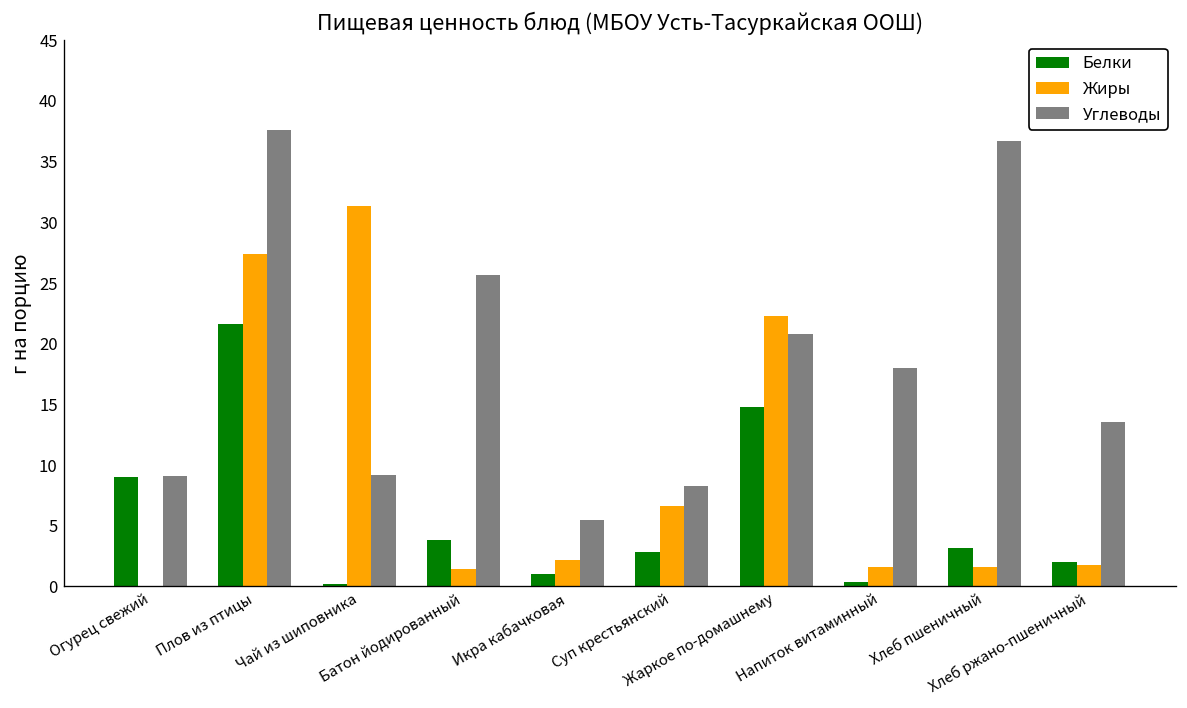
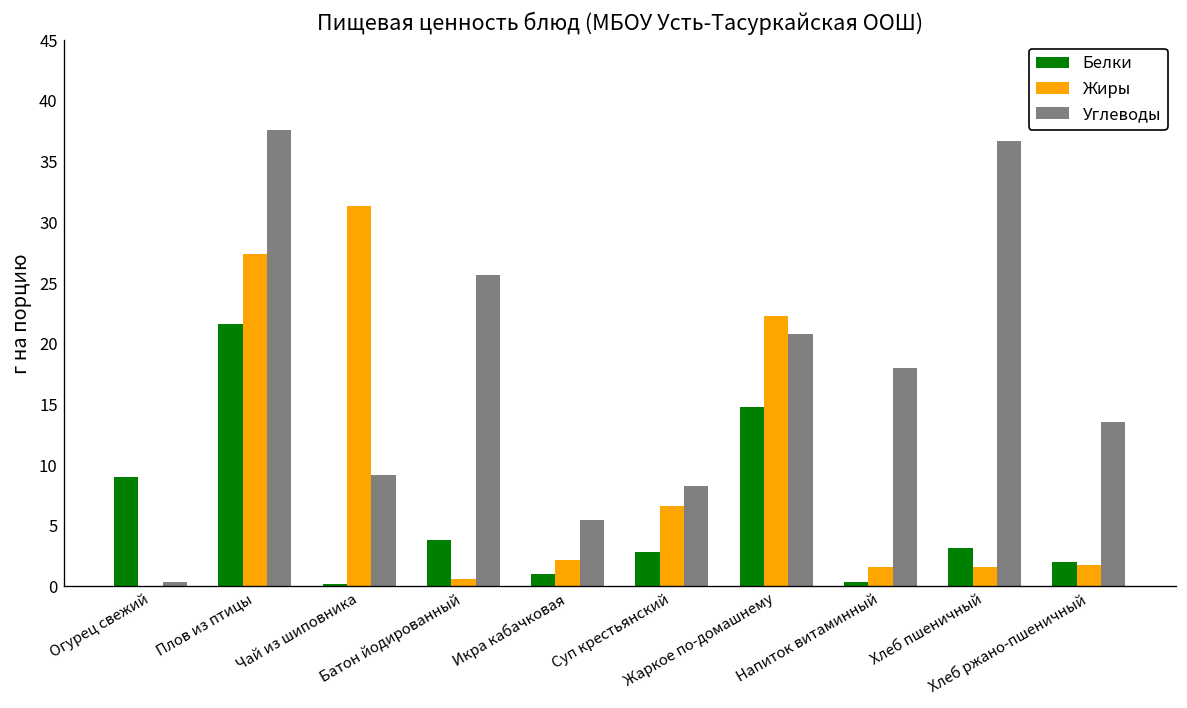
  {
    "Белки": {
      "Огурец свежий": 9.0,
      "Плов из птицы": 21.6,
      "Батон йодированный": 3.8,
      "Икра кабачковая": 1.1,
      "Суп крестьянский": 2.8,
      "Жаркое по-домашнему": 14.8,
      "Напиток витаминный": 0.4,
      "Хлеб пшеничный": 3.2,
      "Хлеб ржано-пшеничный": 2.0
    },
    "Жиры": {
      "Плов из птицы": 27.4,
      "Чай из шиповника": 31.3,
-     "Батон йодированный": 1.4,
+     "Батон йодированный": 0.6,
      "Икра кабачковая": 2.2,
      "Суп крестьянский": 6.6,
      "Жаркое по-домашнему": 22.3,
      "Напиток витаминный": 1.6,
      "Хлеб пшеничный": 1.6,
      "Хлеб ржано-пшеничный": 1.8
    },
    "Углеводы": {
-     "Огурец свежий": 9.1,
+     "Огурец свежий": 0.4,
      "Плов из птицы": 37.6,
      "Чай из шиповника": 9.2,
      "Батон йодированный": 25.7,
      "Икра кабачковая": 5.5,
      "Суп крестьянский": 8.3,
      "Жаркое по-домашнему": 20.8,
      "Напиток витаминный": 18.0,
      "Хлеб пшеничный": 36.7,
      "Хлеб ржано-пшеничный": 13.5
    }
  }
